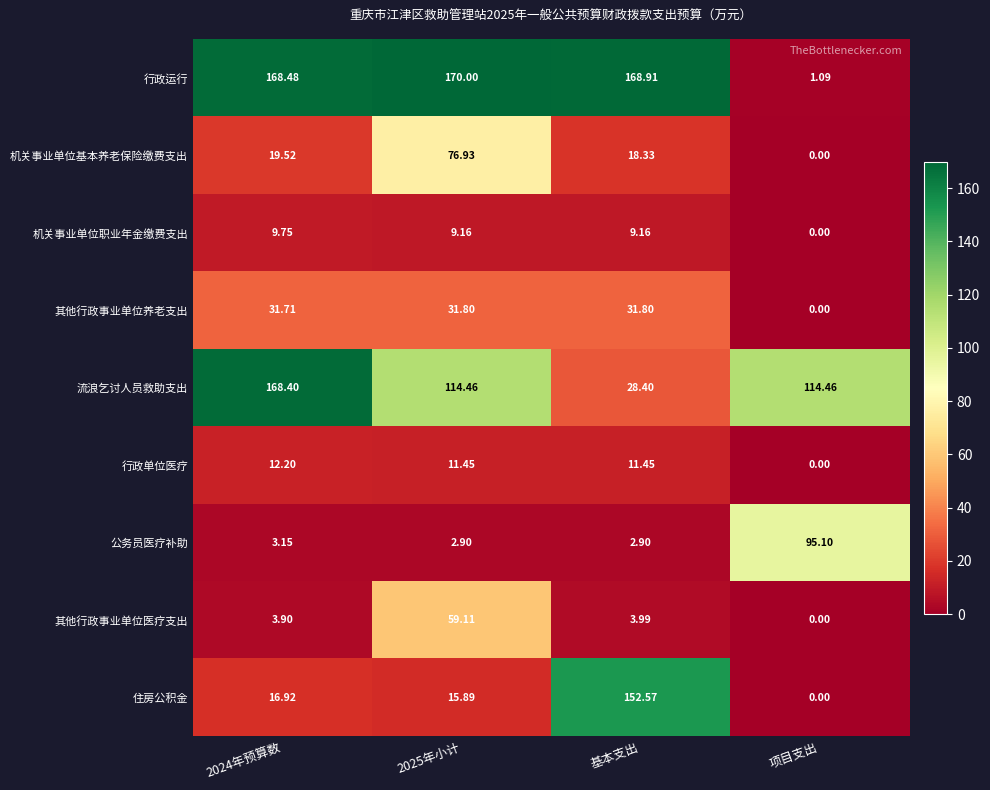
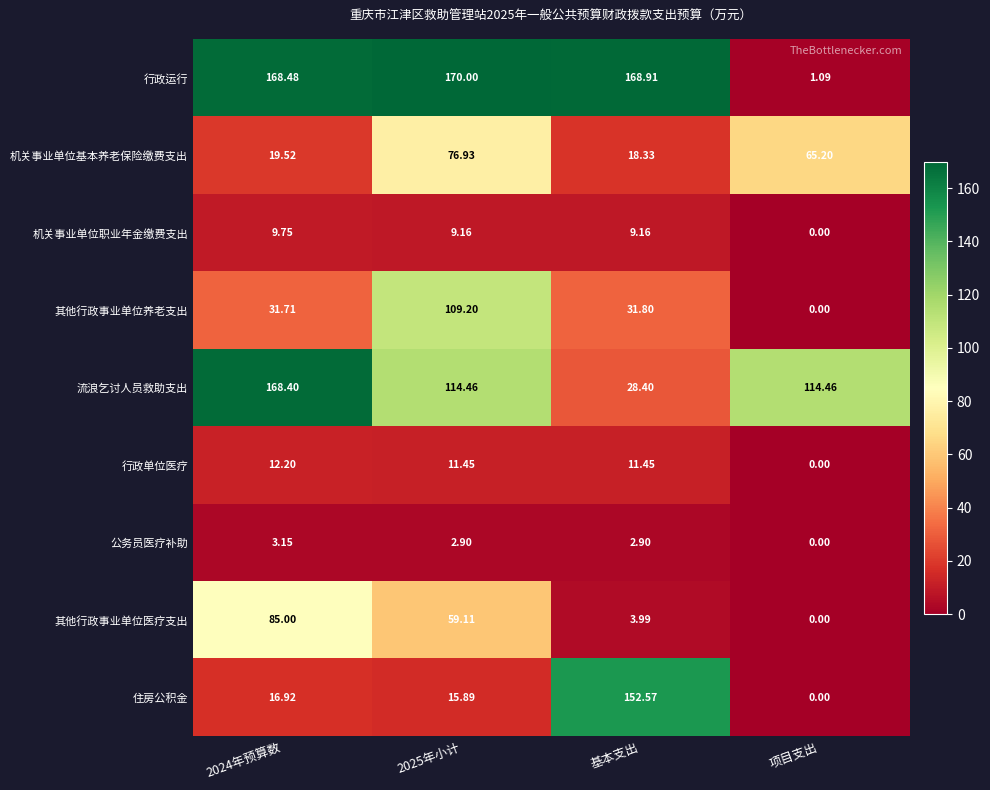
  {
    "行政运行": {
      "2024年预算数": 168.48,
      "2025年小计": 170.00,
      "基本支出": 168.91
    },
    "机关事业单位基本养老保险缴费支出": {
      "2024年预算数": 19.52,
      "2025年小计": 76.93,
      "基本支出": 18.33,
-     "项目支出": 0.00
+     "项目支出": 65.20
    },
    "机关事业单位职业年金缴费支出": {
      "2024年预算数": 9.75,
      "2025年小计": 9.16,
      "基本支出": 9.16,
      "项目支出": 0.00
    },
    "其他行政事业单位养老支出": {
      "2024年预算数": 31.71,
-     "2025年小计": 31.80,
+     "2025年小计": 109.20,
      "基本支出": 31.80,
      "项目支出": 0.00
    },
    "流浪乞讨人员救助支出": {
      "2024年预算数": 168.40,
      "2025年小计": 114.46,
      "基本支出": 28.40,
      "项目支出": 114.46
    },
    "行政单位医疗": {
      "2024年预算数": 12.20,
      "2025年小计": 11.45,
      "基本支出": 11.45,
      "项目支出": 0.00
    },
    "公务员医疗补助": {
      "2024年预算数": 3.15,
      "2025年小计": 2.90,
      "基本支出": 2.90,
-     "项目支出": 95.10
+     "项目支出": 0.00
    },
    "其他行政事业单位医疗支出": {
-     "2024年预算数": 3.90,
+     "2024年预算数": 85.00,
      "2025年小计": 59.11,
      "基本支出": 3.99,
      "项目支出": 0.00
    },
    "住房公积金": {
      "2024年预算数": 16.92,
      "2025年小计": 15.89,
      "基本支出": 152.57,
      "项目支出": 0.00
    }
  }
